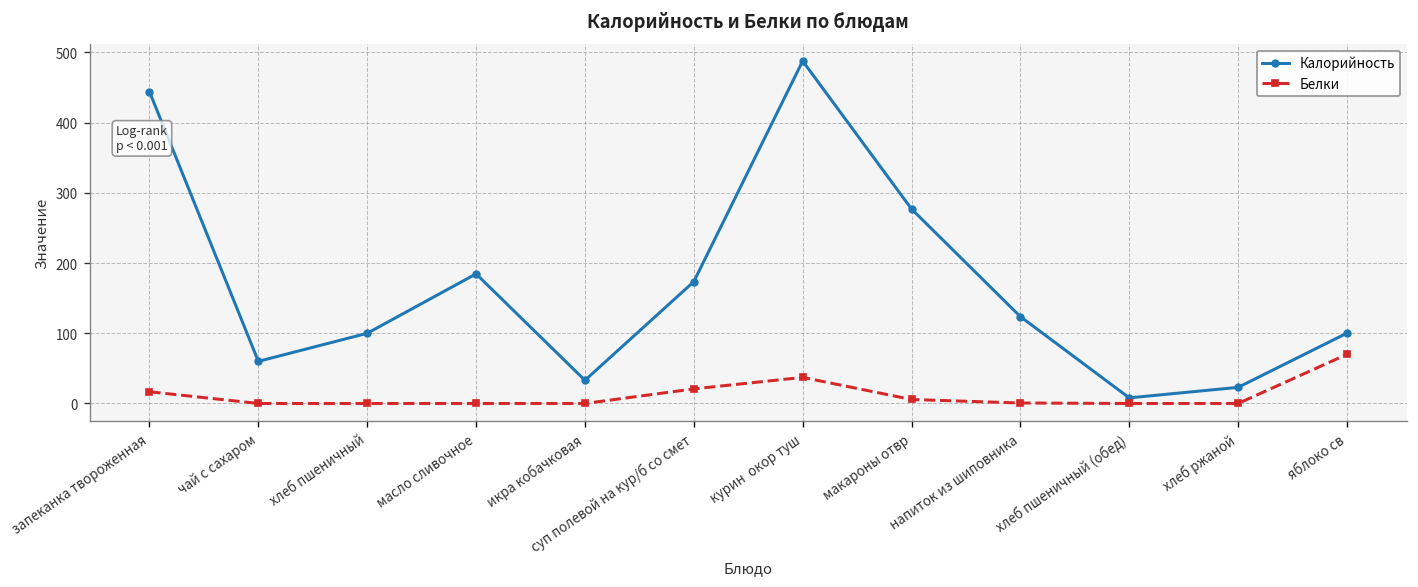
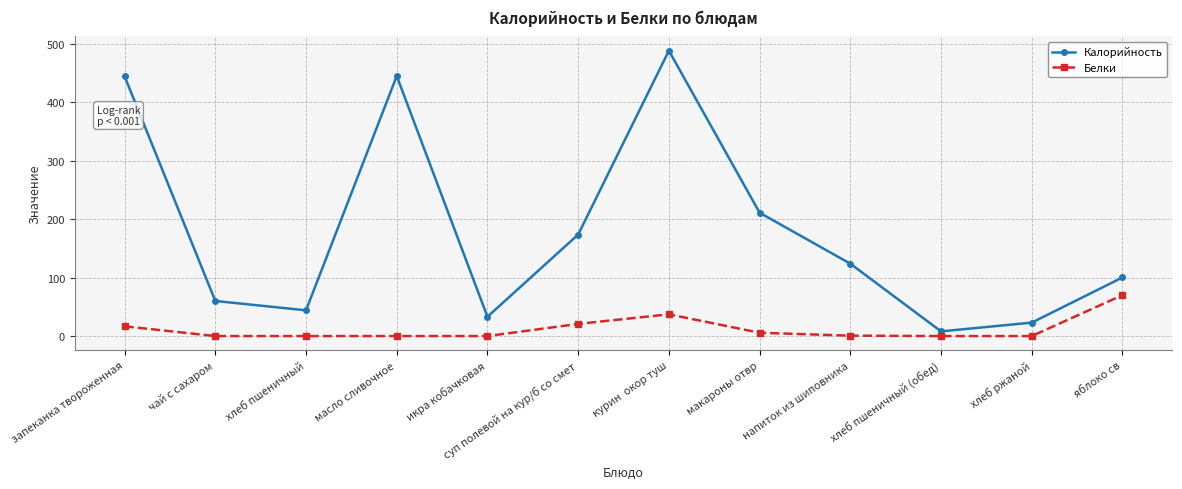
  {
    "Калорийность": {
      "запеканка твороженная": 440,
      "чай с сахаром": 60,
-     "хлеб пшеничный": 100,
-     "масло сливочное": 180,
+     "хлеб пшеничный": 40,
+     "масло сливочное": 440,
      "икра кобачковая": 30,
      "суп полевой на кур/б со смет": 170,
      "курин окор туш": 490,
-     "макароны отвр": 280,
+     "макароны отвр": 210,
      "напиток из шиповника": 120,
      "хлеб пшеничный (обед)": 10,
      "хлеб ржаной": 20,
      "яблоко св": 100
    },
    "Белки": {
      "запеканка твороженная": 20,
      "чай с сахаром": 0,
      "хлеб пшеничный": 0,
      "масло сливочное": 0,
      "икра кобачковая": 0,
      "суп полевой на кур/б со смет": 20,
      "курин окор туш": 40,
      "макароны отвр": 10,
      "напиток из шиповника": 0,
      "хлеб пшеничный (обед)": 0,
      "хлеб ржаной": 0,
      "яблоко св": 70
    }
  }
